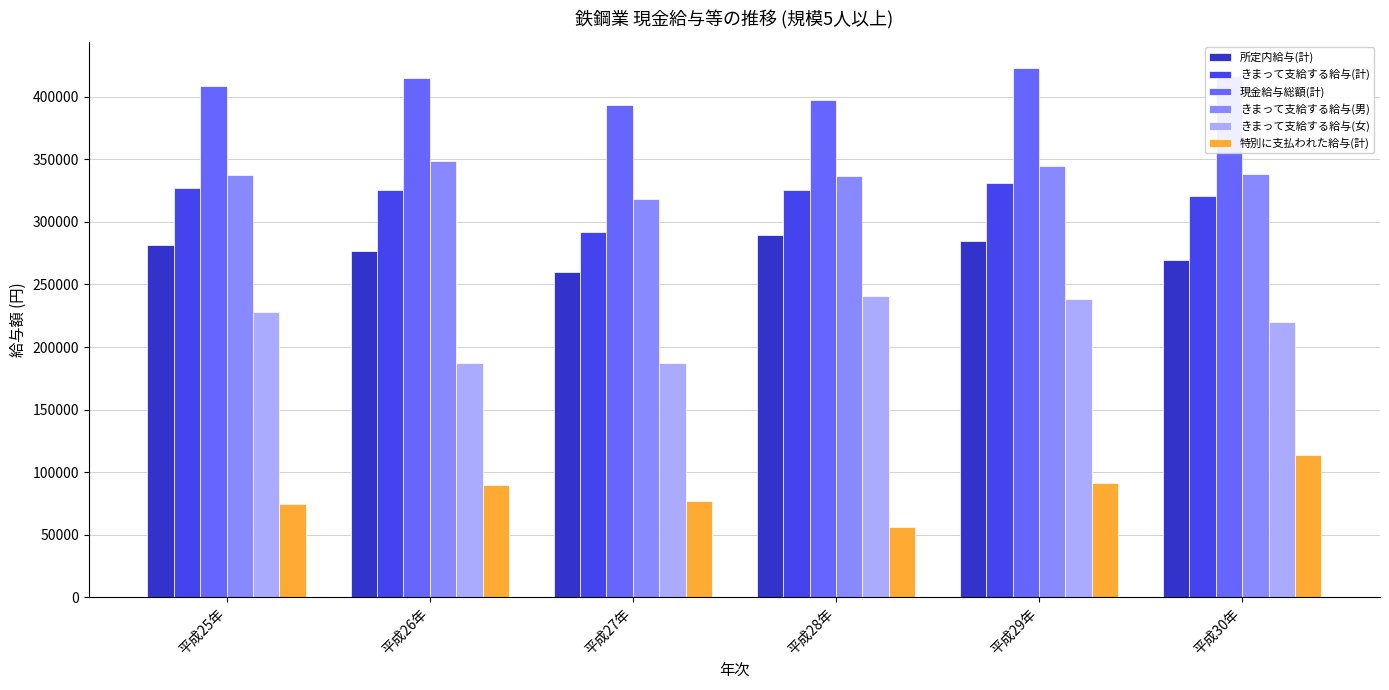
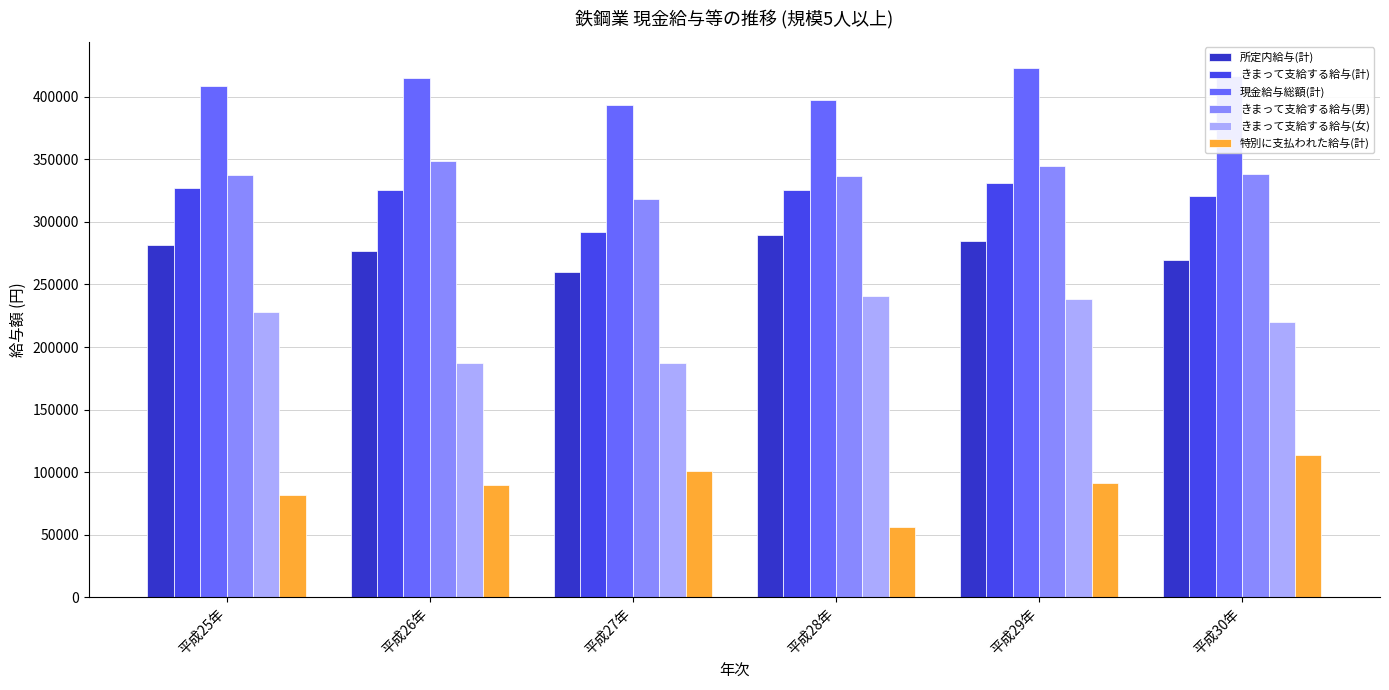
  {
    "特別に支払われた給与(計)": {
-     "平成25年": 74000,
+     "平成25年": 82000,
      "平成26年": 90000,
-     "平成27年": 77000,
+     "平成27年": 101000,
      "平成28年": 57000,
      "平成29年": 91000,
      "平成30年": 114000
    }
  }
